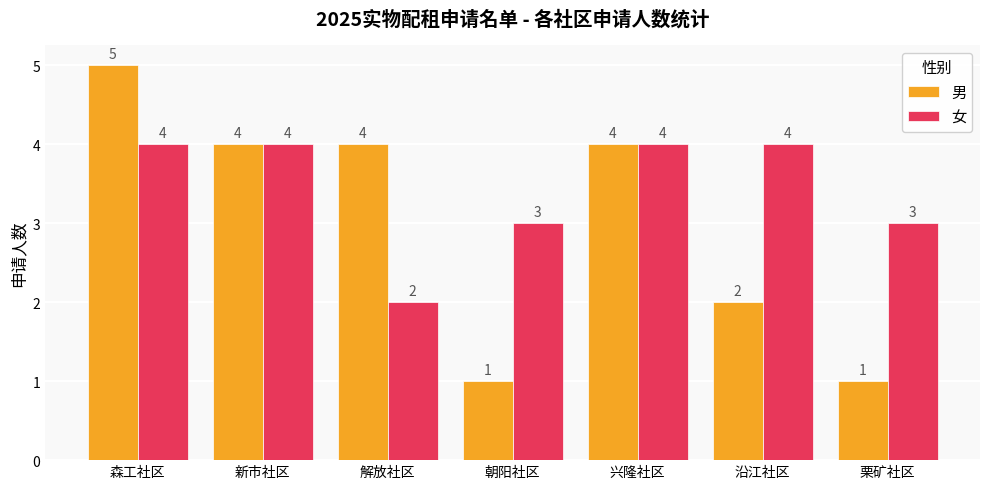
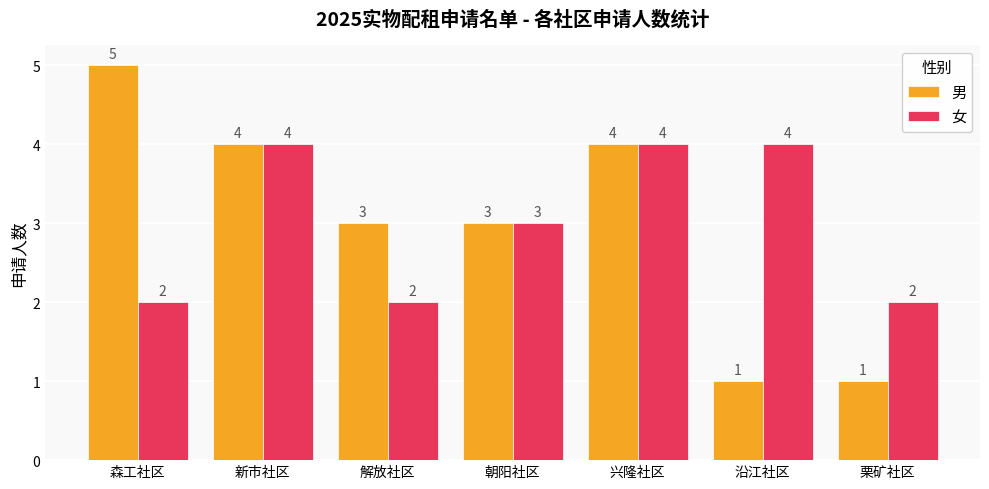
  {
    "男": {
      "森工社区": 5,
      "新市社区": 4,
-     "解放社区": 4,
-     "朝阳社区": 1,
+     "解放社区": 3,
+     "朝阳社区": 3,
      "兴隆社区": 4,
-     "沿江社区": 2,
+     "沿江社区": 1,
      "栗矿社区": 1
    },
    "女": {
-     "森工社区": 4,
+     "森工社区": 2,
      "新市社区": 4,
      "解放社区": 2,
      "朝阳社区": 3,
      "兴隆社区": 4,
      "沿江社区": 4,
-     "栗矿社区": 3
+     "栗矿社区": 2
    }
  }
